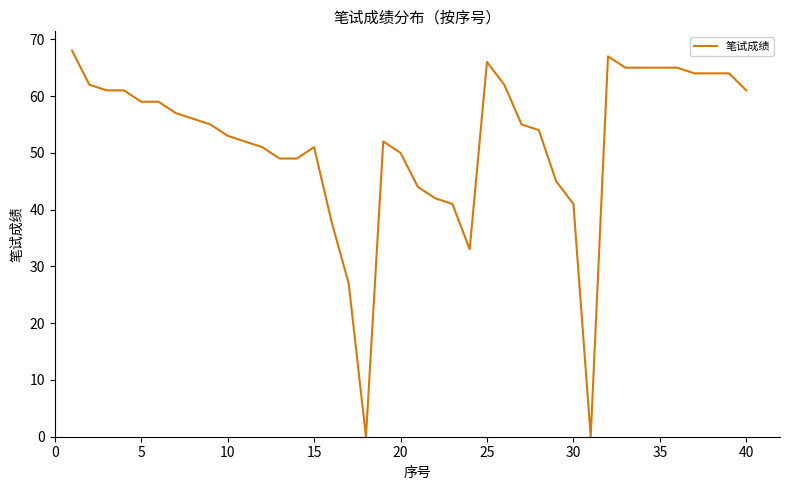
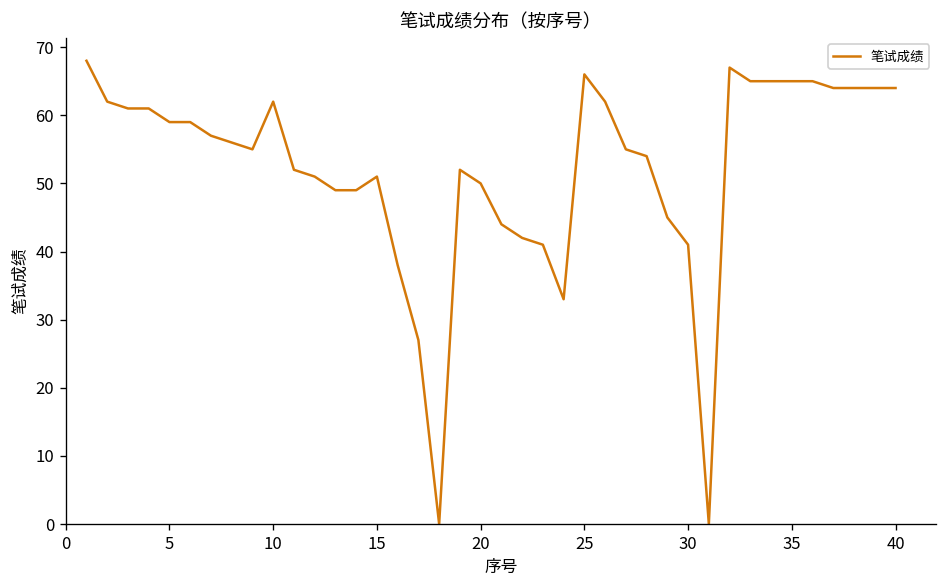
  {
    "5": 59,
-   "10": 53,
+   "10": 62,
    "15": 51,
    "20": 50,
    "25": 66,
    "30": 41,
    "35": 65,
-   "40": 61
+   "40": 64
  }
